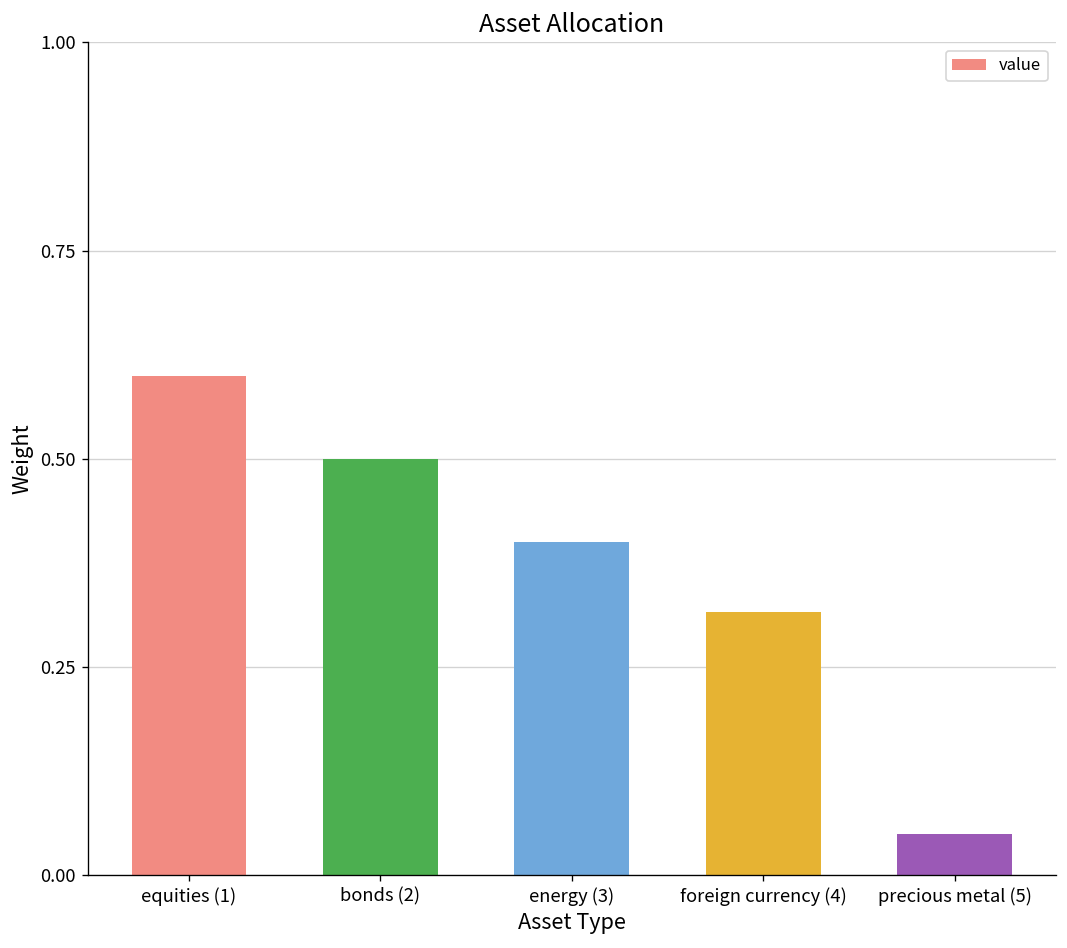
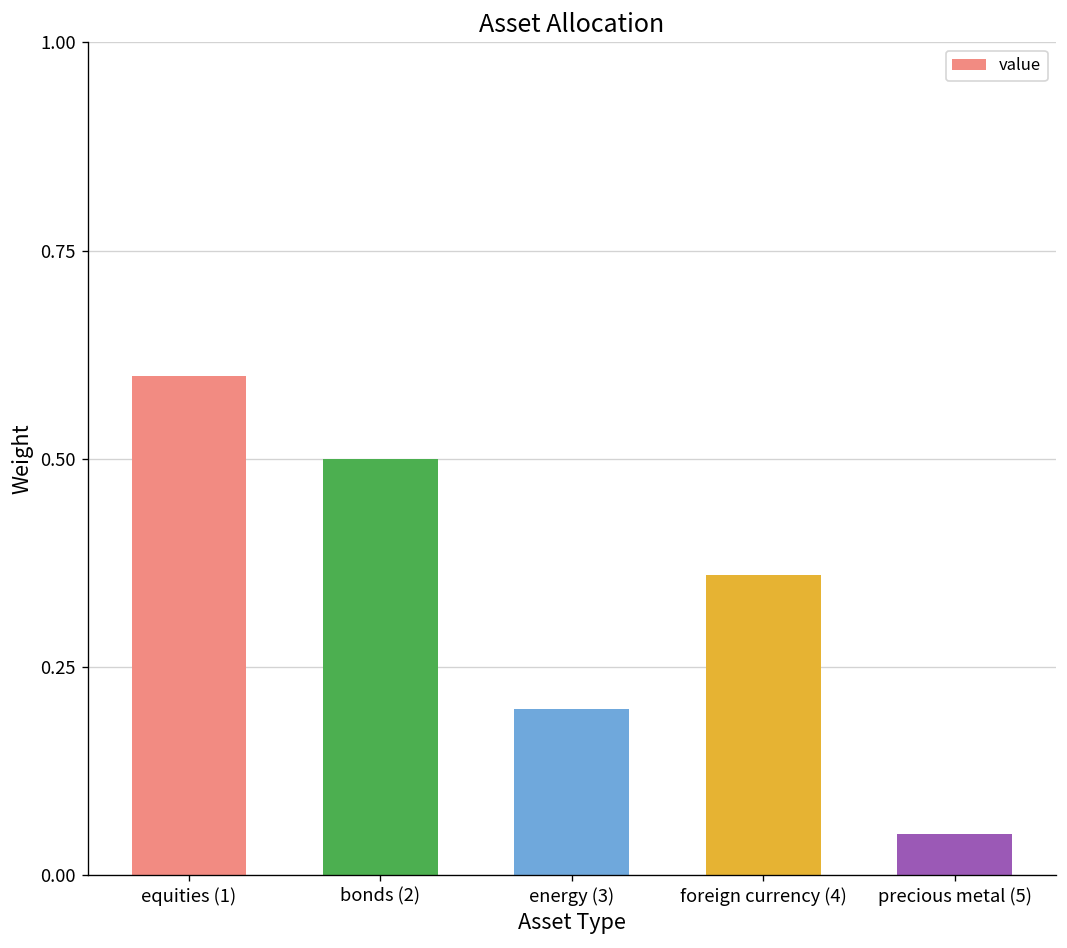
  {
    "equities (1)": 0.60,
    "bonds (2)": 0.50,
-   "energy (3)": 0.4,
-   "foreign currency (4)": 0.32,
+   "energy (3)": 0.2,
+   "foreign currency (4)": 0.36,
    "precious metal (5)": 0.05
  }
